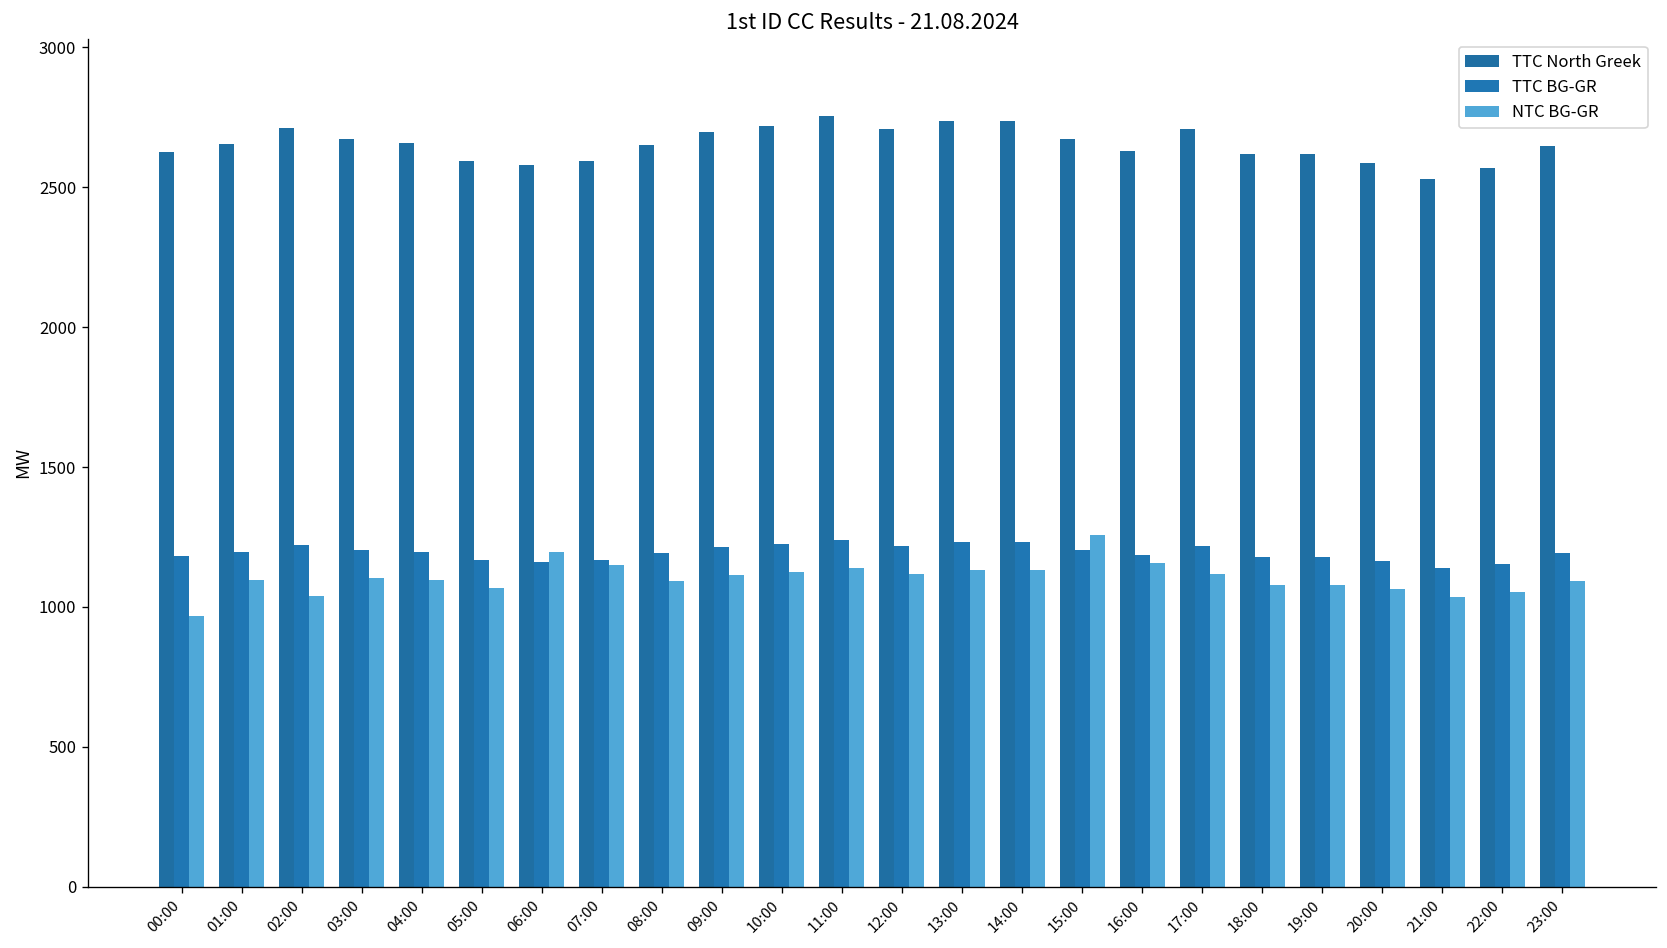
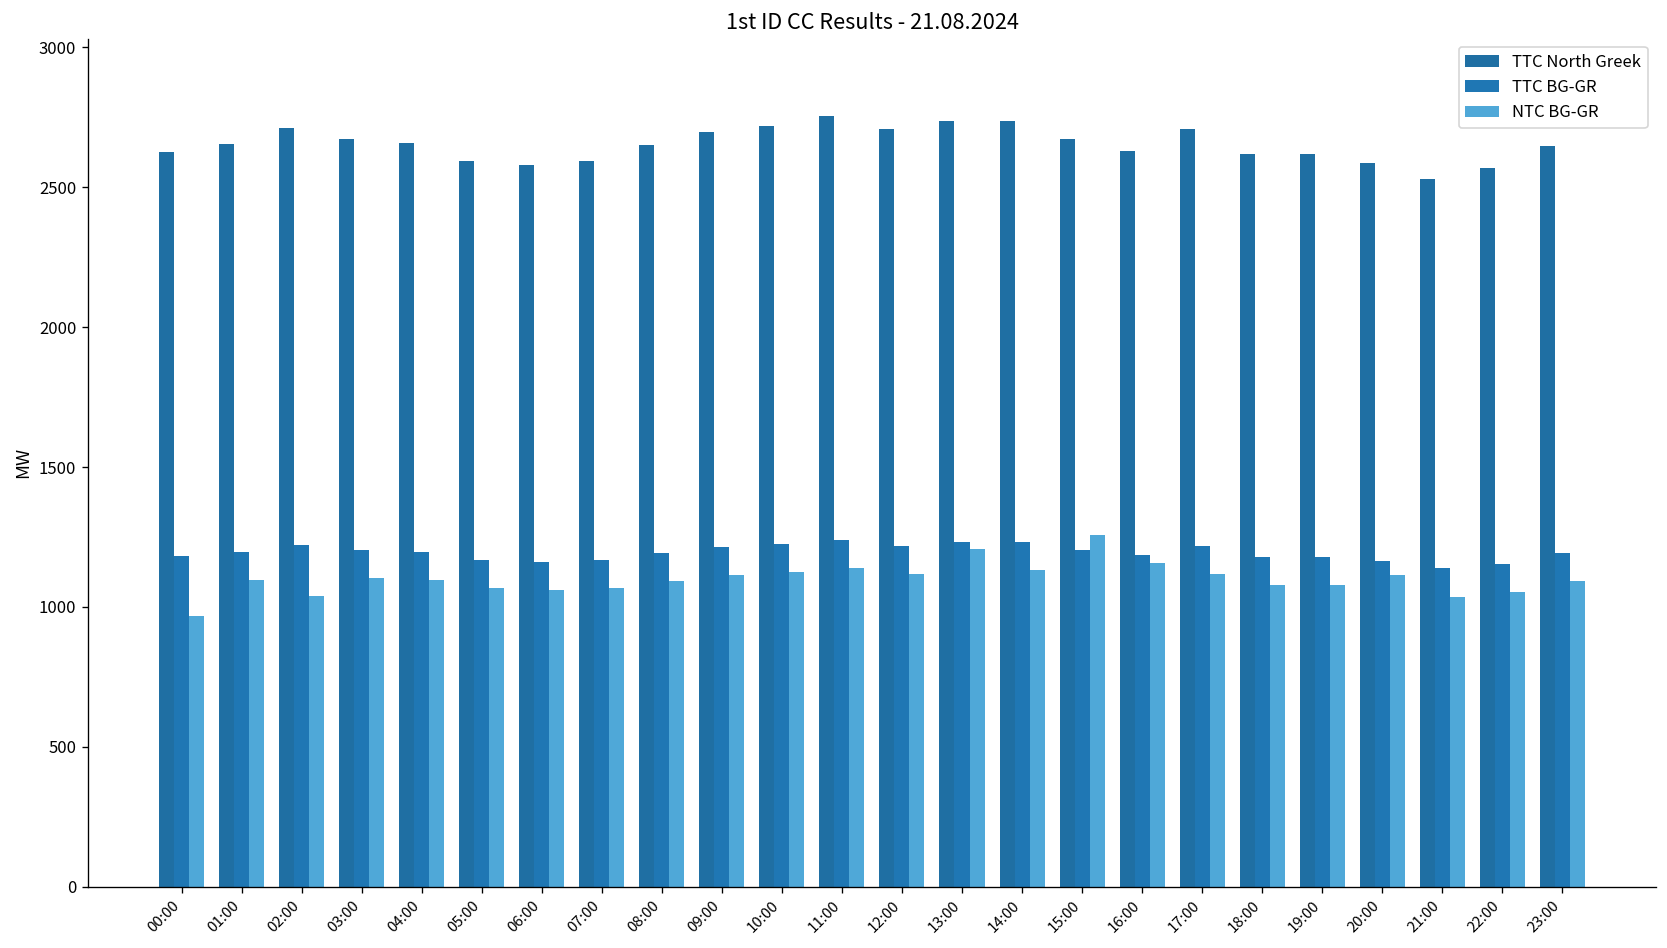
  {
    "NTC BG-GR": {
      "00:00": 970,
      "01:00": 1100,
      "02:00": 1040,
      "03:00": 1100,
      "04:00": 1100,
      "05:00": 1070,
-     "06:00": 1200,
-     "07:00": 1150,
+     "06:00": 1060,
+     "07:00": 1070,
      "08:00": 1090,
      "09:00": 1110,
      "10:00": 1120,
      "11:00": 1140,
      "12:00": 1120,
-     "13:00": 1130,
+     "13:00": 1210,
      "14:00": 1130,
      "15:00": 1260,
      "16:00": 1160,
      "17:00": 1120,
      "18:00": 1080,
      "19:00": 1080,
-     "20:00": 1060,
+     "20:00": 1120,
      "21:00": 1040,
      "22:00": 1060,
      "23:00": 1090
    }
  }
